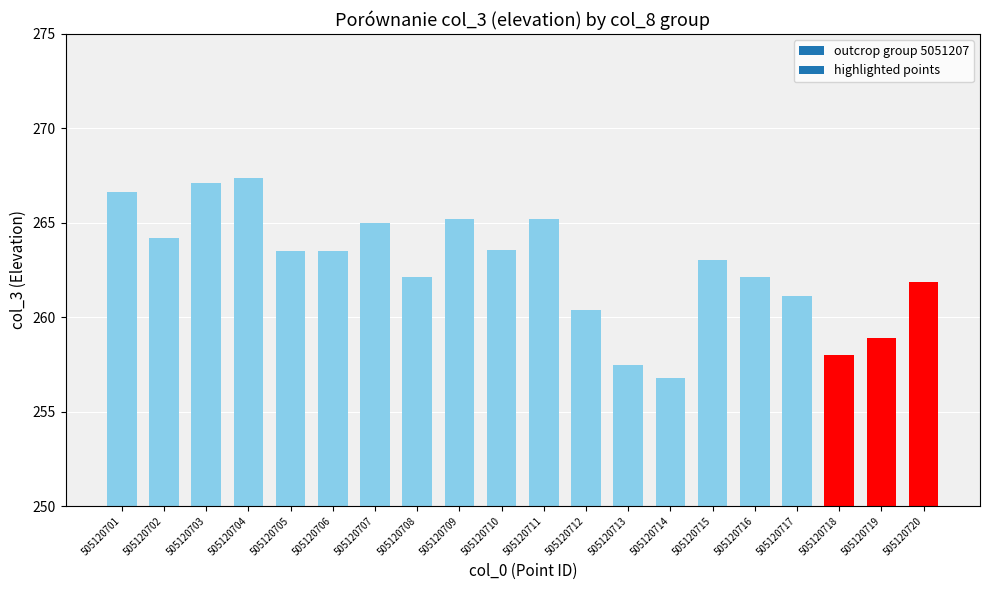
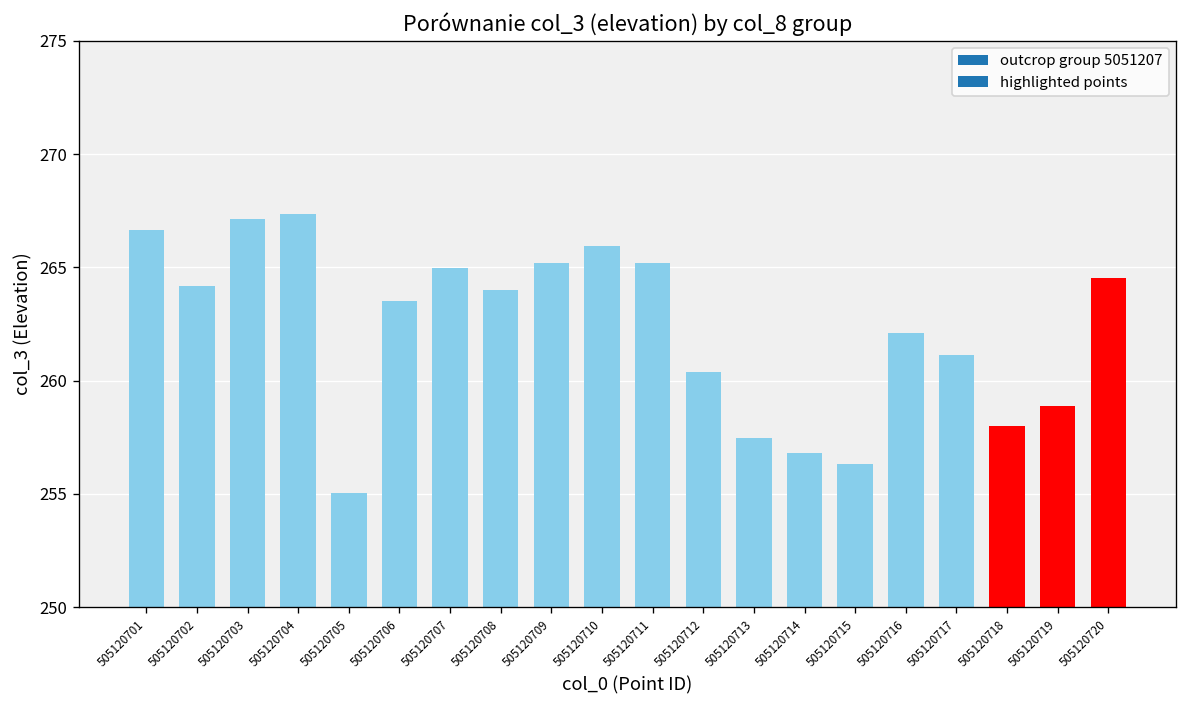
  {
    "505120701": 266.6,
    "505120702": 264.2,
    "505120703": 267.1,
    "505120704": 267.4,
-   "505120705": 263.5,
+   "505120705": 255.0,
    "505120706": 263.5,
    "505120707": 265.0,
-   "505120708": 262.1,
+   "505120708": 264.0,
    "505120709": 265.2,
-   "505120710": 263.6,
+   "505120710": 265.9,
    "505120711": 265.2,
    "505120712": 260.4,
    "505120713": 257.5,
    "505120714": 256.8,
-   "505120715": 263.0,
+   "505120715": 256.3,
    "505120716": 262.1,
    "505120717": 261.1,
    "505120718": 258.0,
    "505120719": 258.9,
-   "505120720": 261.8
+   "505120720": 264.5
  }
